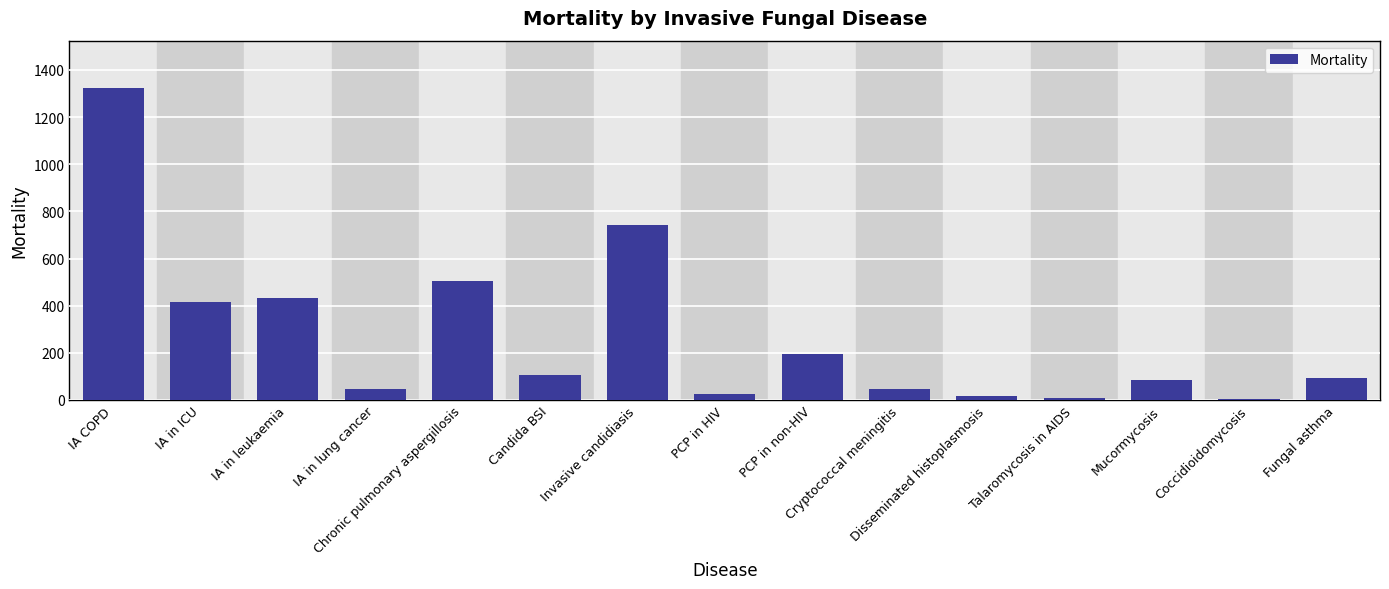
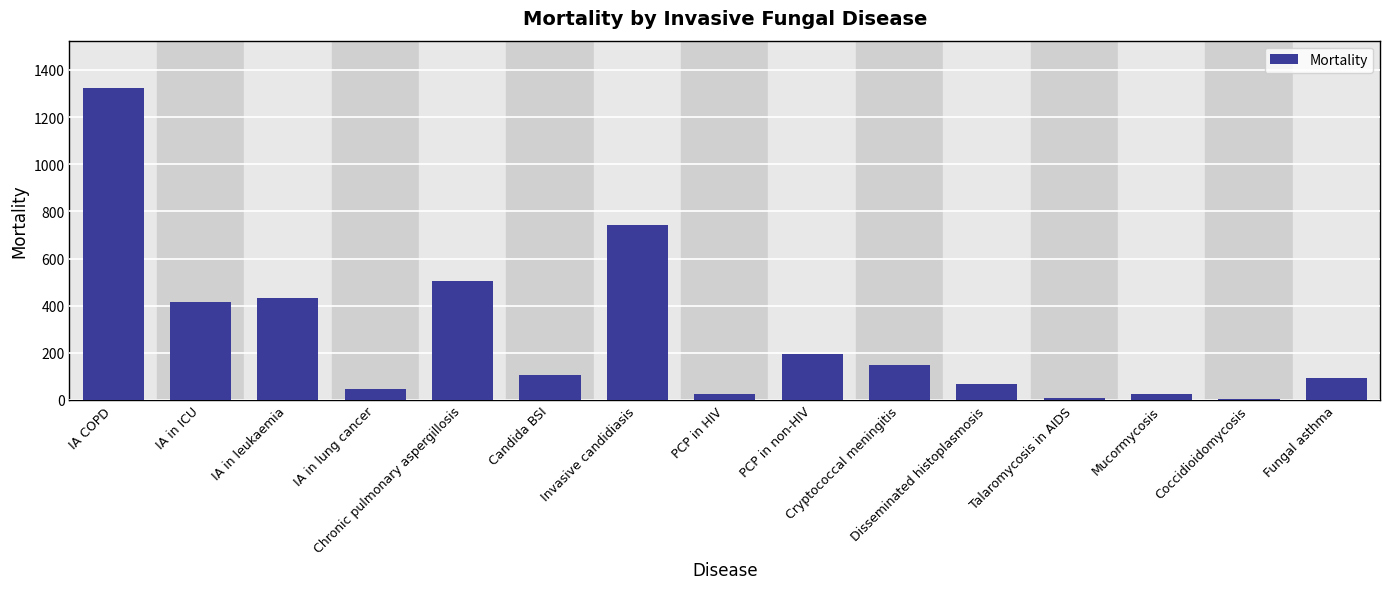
  {
    "IA COPD": 1330,
    "IA in ICU": 420,
    "IA in leukaemia": 430,
    "IA in lung cancer": 50,
    "Chronic pulmonary aspergillosis": 500,
    "Candida BSI": 110,
    "Invasive candidiasis": 740,
    "PCP in HIV": 20,
    "PCP in non-HIV": 200,
-   "Cryptococcal meningitis": 50,
-   "Disseminated histoplasmosis": 20,
-   "Mucormycosis": 80,
+   "Cryptococcal meningitis": 150,
+   "Disseminated histoplasmosis": 70,
+   "Mucormycosis": 30,
    "Fungal asthma": 90
  }
